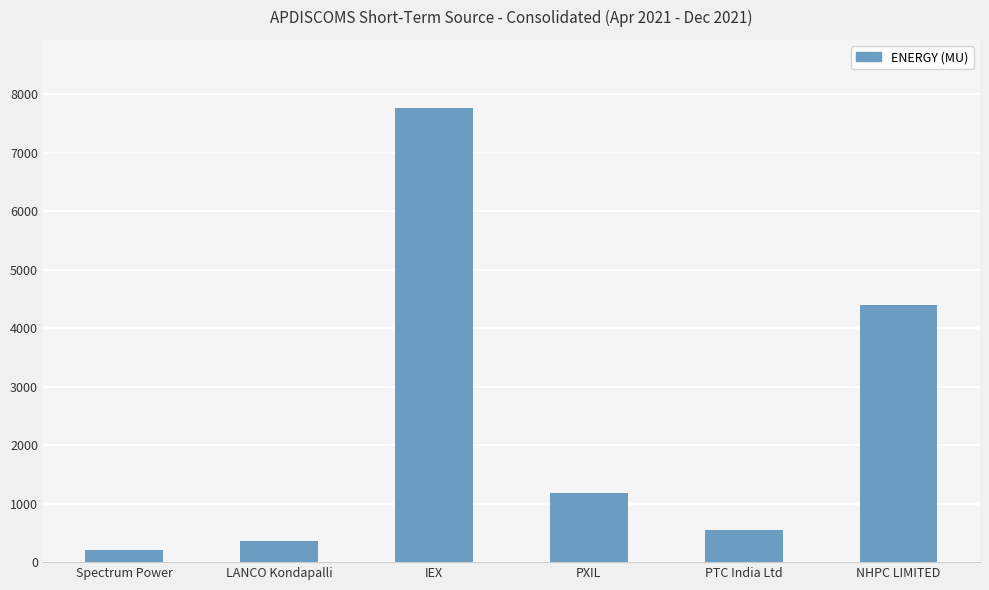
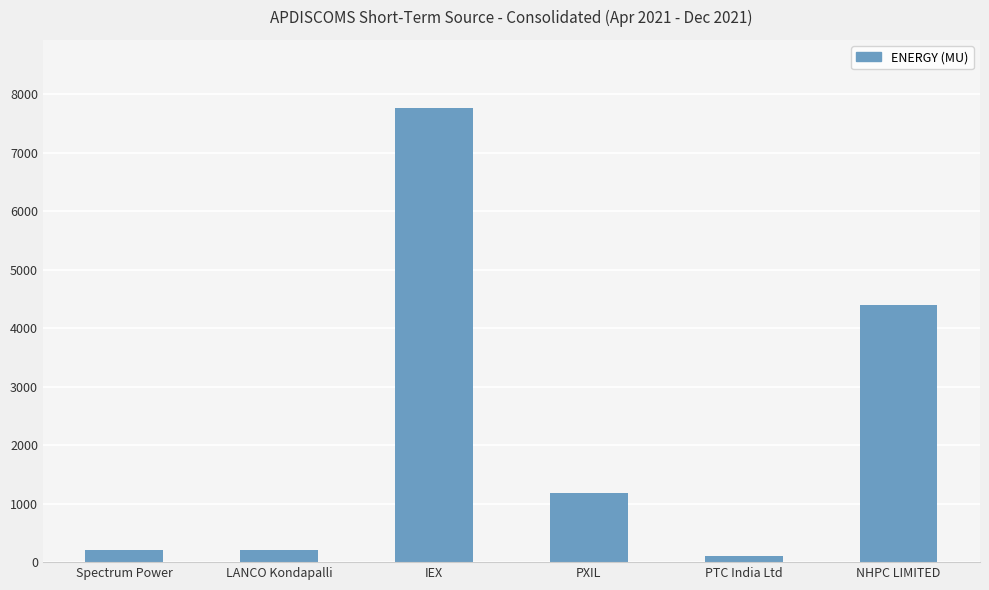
  {
    "Spectrum Power": 200,
-   "LANCO Kondapalli": 400,
+   "LANCO Kondapalli": 200,
    "IEX": 7800,
    "PXIL": 1200,
-   "PTC India Ltd": 600,
+   "PTC India Ltd": 100,
    "NHPC LIMITED": 4400
  }
